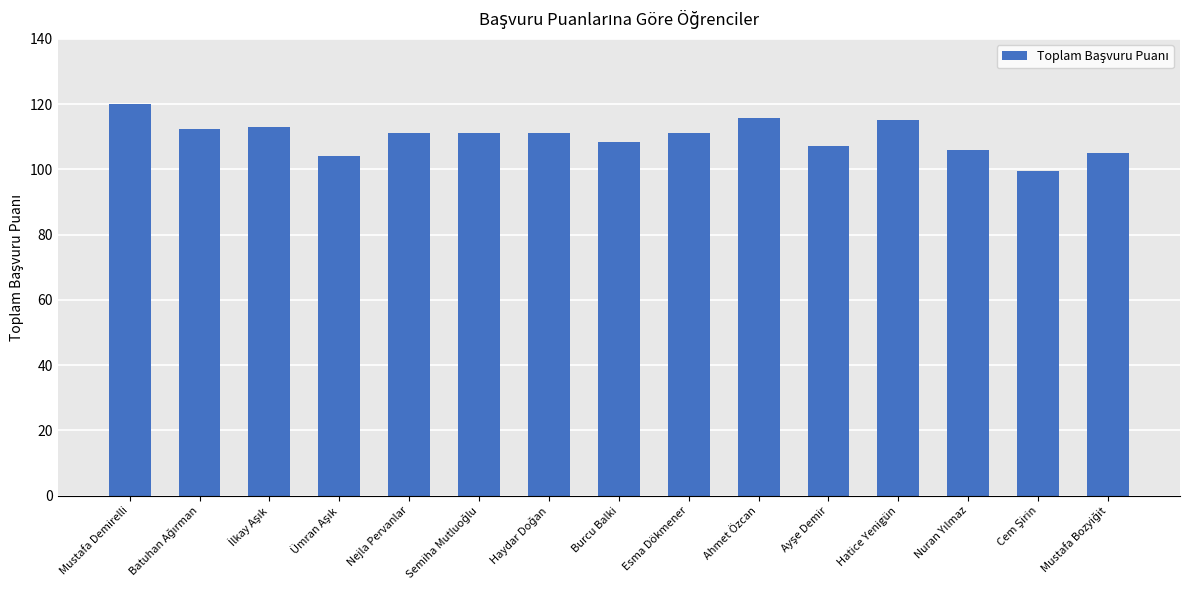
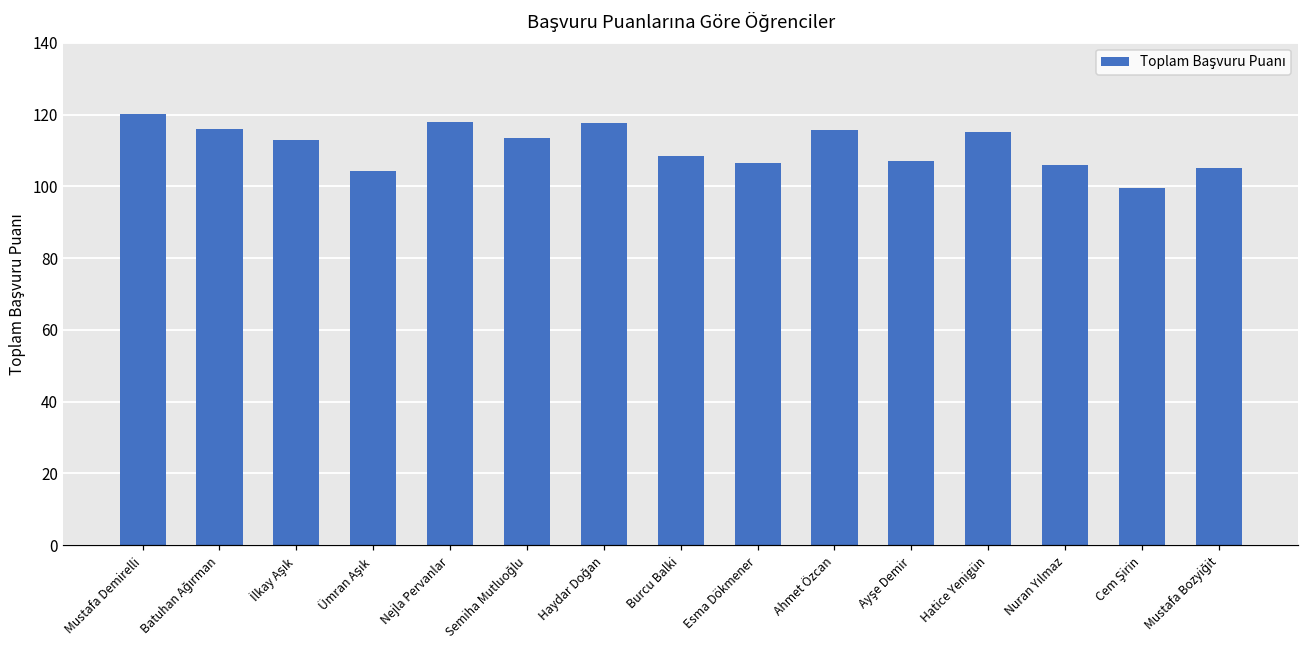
  {
    "Mustafa Demirelli": 120,
-   "Batuhan Ağırman": 113,
+   "Batuhan Ağırman": 116,
    "İlkay Aşık": 113,
    "Ümran Aşık": 104,
-   "Nejla Pervanlar": 111,
-   "Semiha Mutluoğlu": 111,
-   "Haydar Doğan": 111,
+   "Nejla Pervanlar": 118,
+   "Semiha Mutluoğlu": 114,
+   "Haydar Doğan": 118,
    "Burcu Balki": 108,
-   "Esma Dökmener": 111,
+   "Esma Dökmener": 107,
    "Ahmet Özcan": 116,
    "Ayşe Demir": 107,
    "Hatice Yenigün": 115,
    "Nuran Yılmaz": 106,
    "Cem Şirin": 100,
    "Mustafa Bozyiğit": 105
  }
